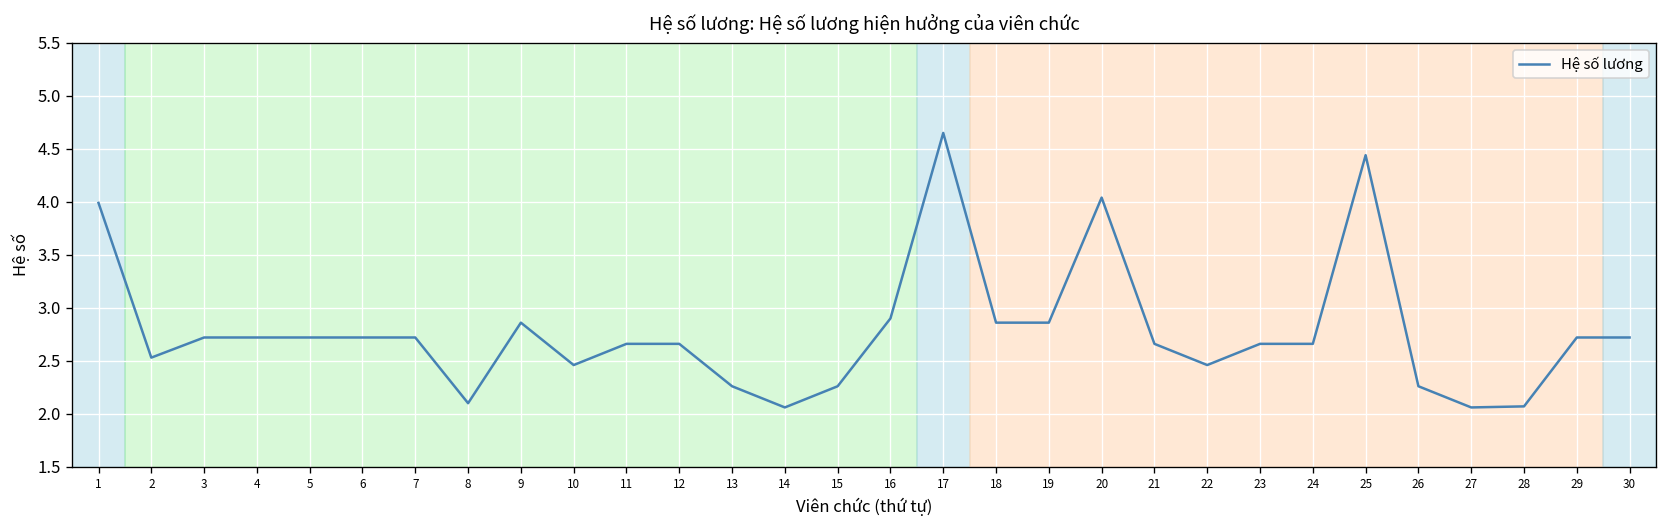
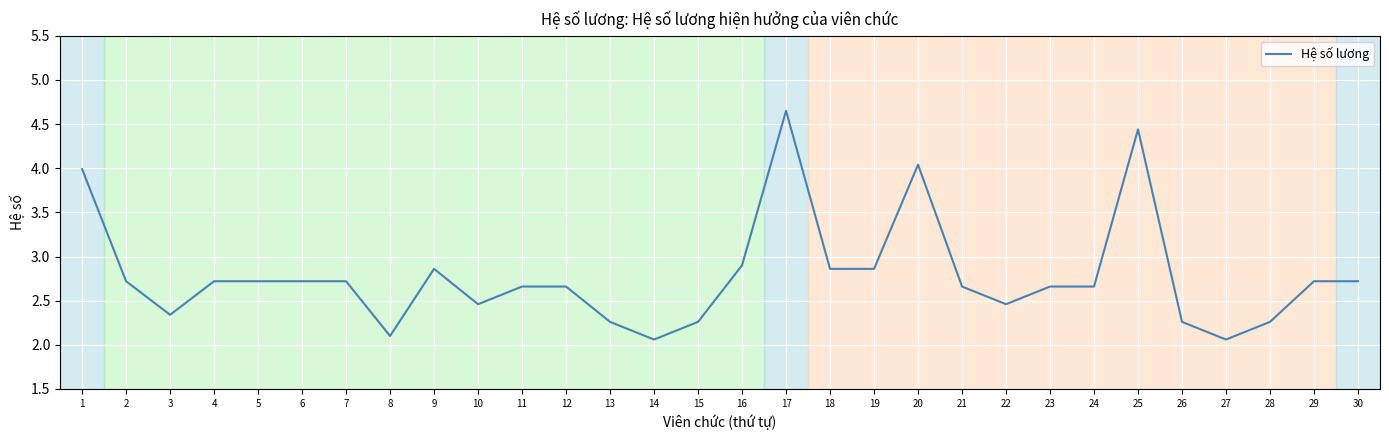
  {
    "1": 4.0,
-   "2": 2.5,
-   "3": 2.7,
+   "2": 2.7,
+   "3": 2.3,
    "4": 2.7,
    "5": 2.7,
    "6": 2.7,
    "7": 2.7,
    "8": 2.1,
    "9": 2.9,
    "10": 2.5,
    "11": 2.7,
    "12": 2.7,
    "13": 2.3,
    "14": 2.1,
    "15": 2.3,
    "16": 2.9,
    "17": 4.7,
    "18": 2.9,
    "19": 2.9,
    "20": 4.0,
    "21": 2.7,
    "22": 2.5,
    "23": 2.7,
    "24": 2.7,
    "25": 4.4,
    "26": 2.3,
    "27": 2.1,
-   "28": 2.1,
+   "28": 2.3,
    "29": 2.7,
    "30": 2.7
  }
